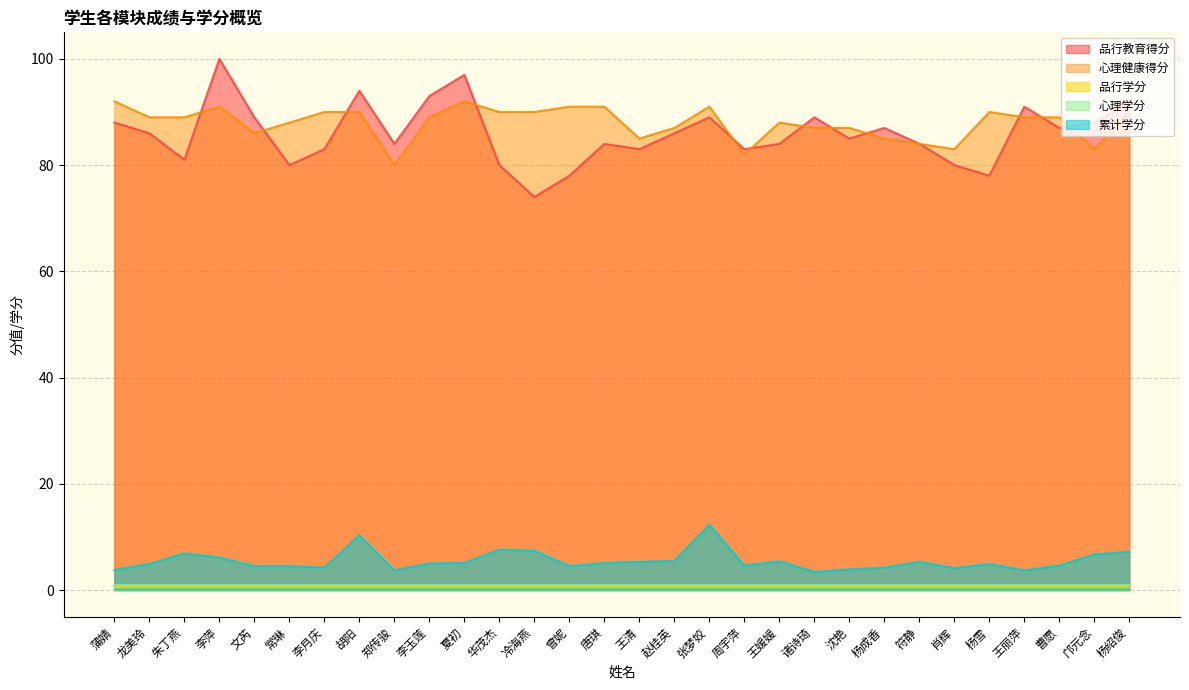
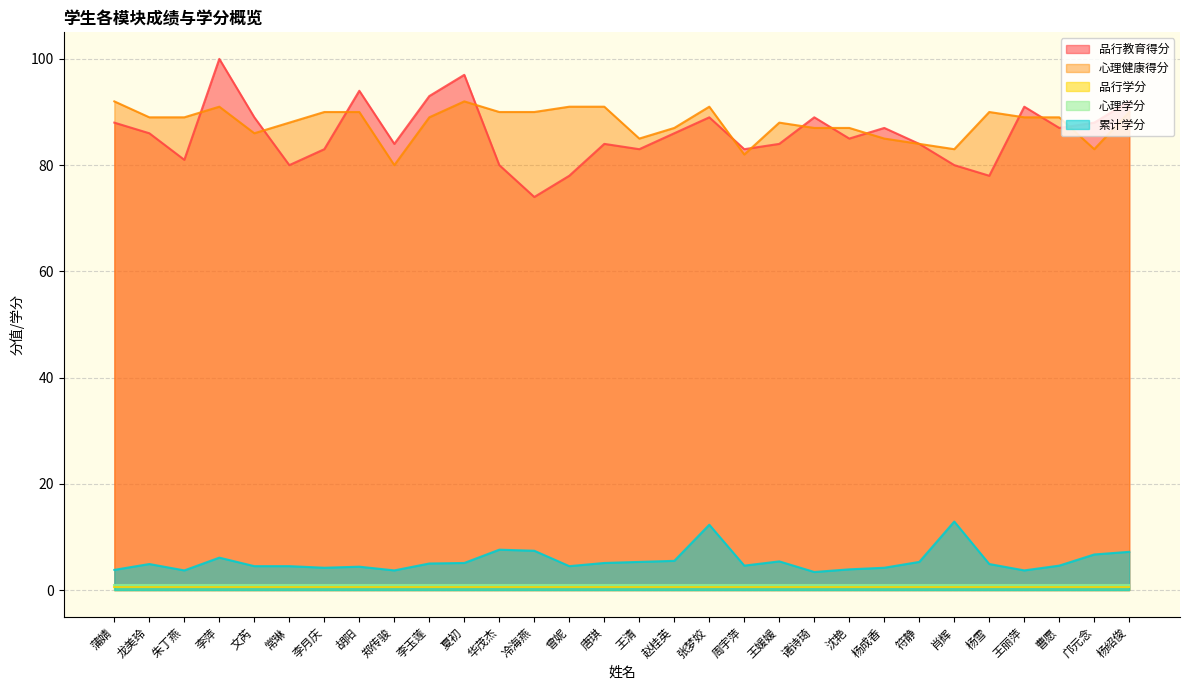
  {
    "品行教育得分": {
      "蒲婧": 88,
      "龙美玲": 86,
      "朱丁燕": 81,
      "李萍": 100,
      "文芮": 89,
      "常琳": 80,
      "李月庆": 83,
      "胡阳": 94,
      "郑传骏": 84,
      "李玉莲": 93,
      "夏初": 97,
      "华茂杰": 80,
      "冷海燕": 74,
      "曾妮": 78,
      "唐琪": 84,
      "王清": 83,
      "赵桂英": 86,
      "张梦姣": 89,
      "周宇萍": 83,
      "王媛媛": 84,
      "诸诗琦": 89,
      "沈艳": 85,
      "杨成香": 87,
      "肖辉": 80,
      "杨雪": 78,
      "王丽萍": 91,
      "曹愿": 87
    },
    "心理学分": {
      "蒲婧": 1,
      "龙美玲": 1,
      "朱丁燕": 1,
      "李萍": 1,
      "文芮": 1,
      "常琳": 1,
      "李月庆": 1,
      "胡阳": 1,
      "郑传骏": 1,
      "李玉莲": 1,
      "夏初": 1,
      "华茂杰": 1,
      "冷海燕": 1,
      "曾妮": 1,
      "唐琪": 1,
      "王清": 1,
      "赵桂英": 1,
      "张梦姣": 1,
      "周宇萍": 1,
      "王媛媛": 1,
      "诸诗琦": 1,
      "沈艳": 1,
      "杨成香": 1,
      "符静": 1,
      "肖辉": 1,
      "杨雪": 1,
      "王丽萍": 1,
      "曹愿": 1,
      "邝元念": 1,
      "杨绍俊": 1
    },
    "累计学分": {
      "蒲婧": 4,
      "龙美玲": 5,
-     "朱丁燕": 7,
+     "朱丁燕": 4,
      "李萍": 6,
      "文芮": 5,
      "常琳": 5,
      "李月庆": 4,
-     "胡阳": 10,
+     "胡阳": 4,
      "郑传骏": 4,
      "李玉莲": 5,
      "夏初": 5,
      "华茂杰": 8,
      "冷海燕": 7,
      "曾妮": 5,
      "唐琪": 5,
      "王清": 5,
      "赵桂英": 6,
      "张梦姣": 12,
      "周宇萍": 5,
      "王媛媛": 5,
      "诸诗琦": 3,
      "沈艳": 4,
      "杨成香": 4,
      "符静": 5,
-     "肖辉": 4,
+     "肖辉": 13,
      "杨雪": 5,
      "王丽萍": 4,
      "曹愿": 5,
      "邝元念": 7,
      "杨绍俊": 7
    }
  }
